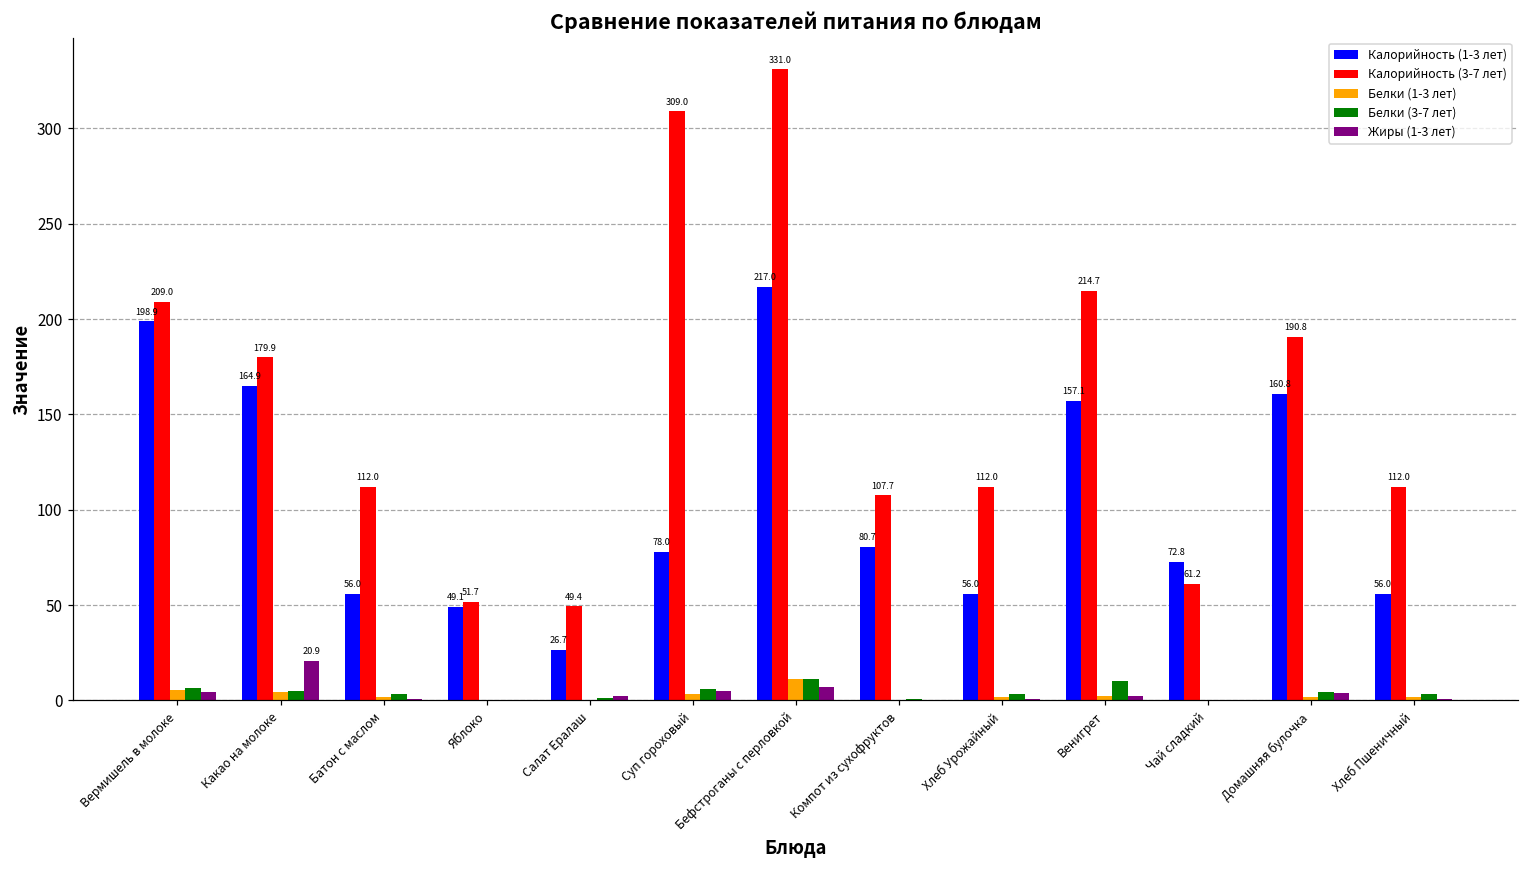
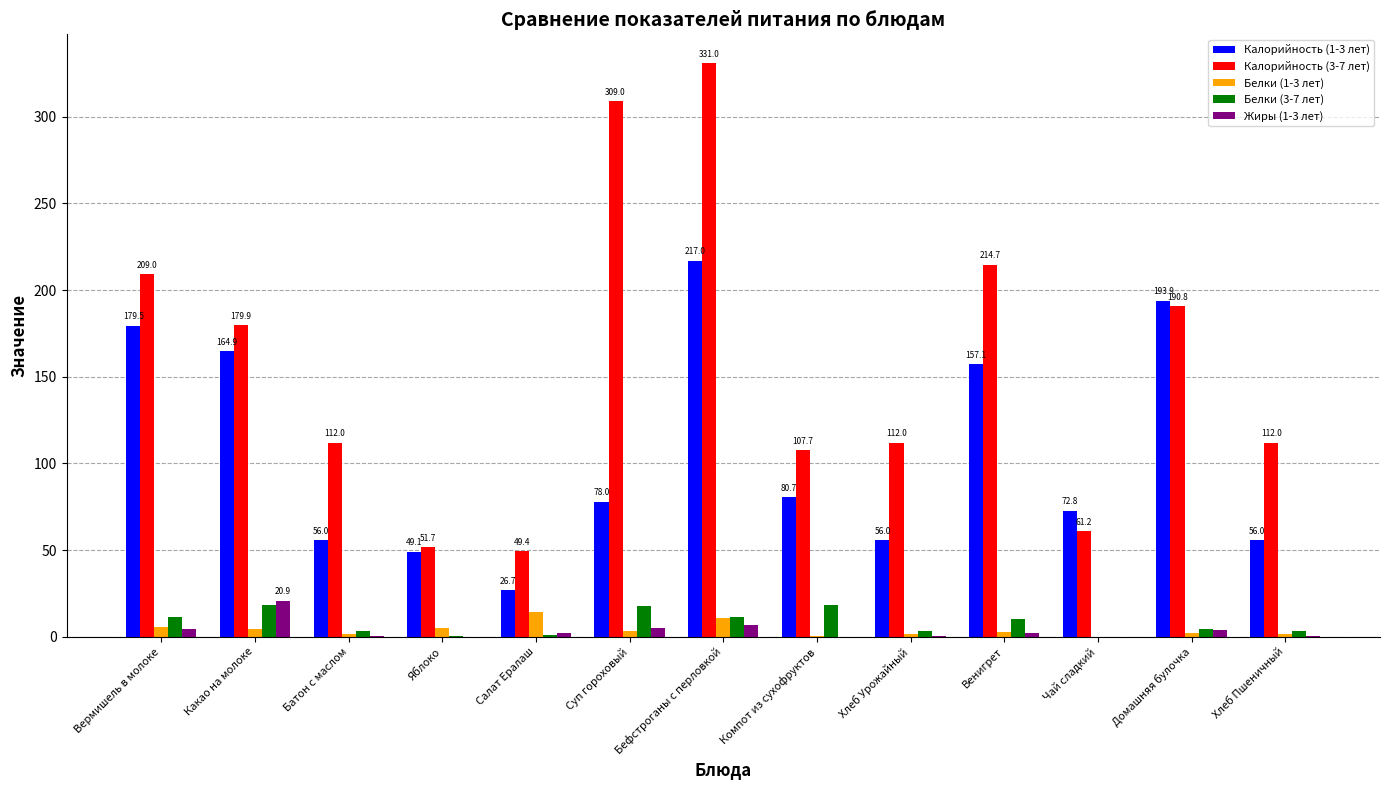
  {
    "Калорийность (1-3 лет)": {
-     "Вермишель в молоке": 198.9,
+     "Вермишель в молоке": 179.5,
      "Какао на молоке": 164.9,
      "Батон с маслом": 56.0,
      "Яблоко": 49.1,
      "Салат Ералаш": 26.7,
      "Суп гороховый": 78.0,
      "Бефстроганы с перловкой": 217.0,
      "Компот из сухофруктов": 80.7,
      "Хлеб Урожайный": 56.0,
      "Венигрет": 157.1,
      "Чай сладкий": 72.8,
-     "Домашняя булочка": 160.8,
+     "Домашняя булочка": 193.9,
      "Хлеб Пшеничный": 56.0
    },
    "Калорийность (3-7 лет)": {
      "Вермишель в молоке": 209.0,
      "Какао на молоке": 179.9,
      "Батон с маслом": 112.0,
      "Яблоко": 51.7,
      "Салат Ералаш": 49.4,
      "Суп гороховый": 309.0,
      "Бефстроганы с перловкой": 331.0,
      "Компот из сухофруктов": 107.7,
      "Хлеб Урожайный": 112.0,
      "Венигрет": 214.7,
      "Чай сладкий": 61.2,
      "Домашняя булочка": 190.8,
      "Хлеб Пшеничный": 112.0
    },
    "Белки (1-3 лет)": {
      "Вермишель в молоке": 5,
      "Какао на молоке": 4,
      "Батон с маслом": 2,
-     "Яблоко": 0,
-     "Салат Ералаш": 0,
+     "Яблоко": 5,
+     "Салат Ералаш": 14,
      "Суп гороховый": 4,
      "Бефстроганы с перловкой": 11,
      "Хлеб Урожайный": 2,
      "Венигрет": 2,
      "Домашняя булочка": 2,
      "Хлеб Пшеничный": 2
    },
    "Белки (3-7 лет)": {
-     "Вермишель в молоке": 7,
-     "Какао на молоке": 5,
+     "Вермишель в молоке": 11,
+     "Какао на молоке": 19,
      "Батон с маслом": 3,
-     "Суп гороховый": 6,
+     "Суп гороховый": 18,
      "Бефстроганы с перловкой": 11,
-     "Компот из сухофруктов": 1,
+     "Компот из сухофруктов": 18,
      "Хлеб Урожайный": 3,
      "Венигрет": 10,
      "Домашняя булочка": 4,
      "Хлеб Пшеничный": 3
    },
    "Жиры (1-3 лет)": {
      "Какао на молоке": 20.9
    }
  }
